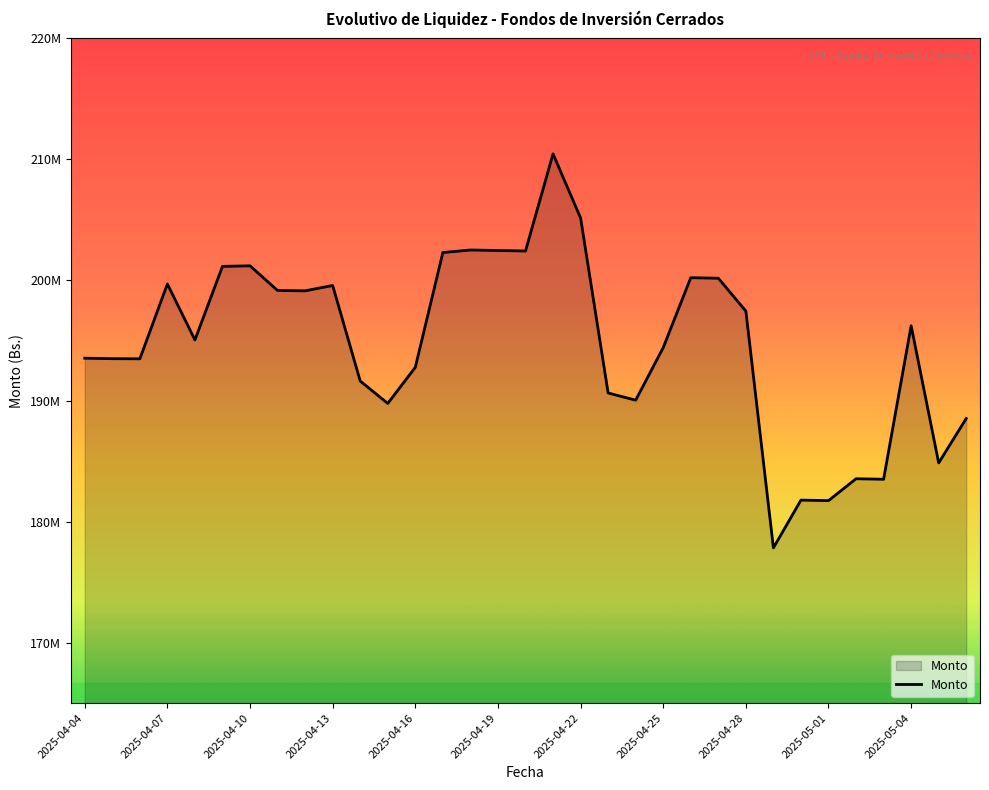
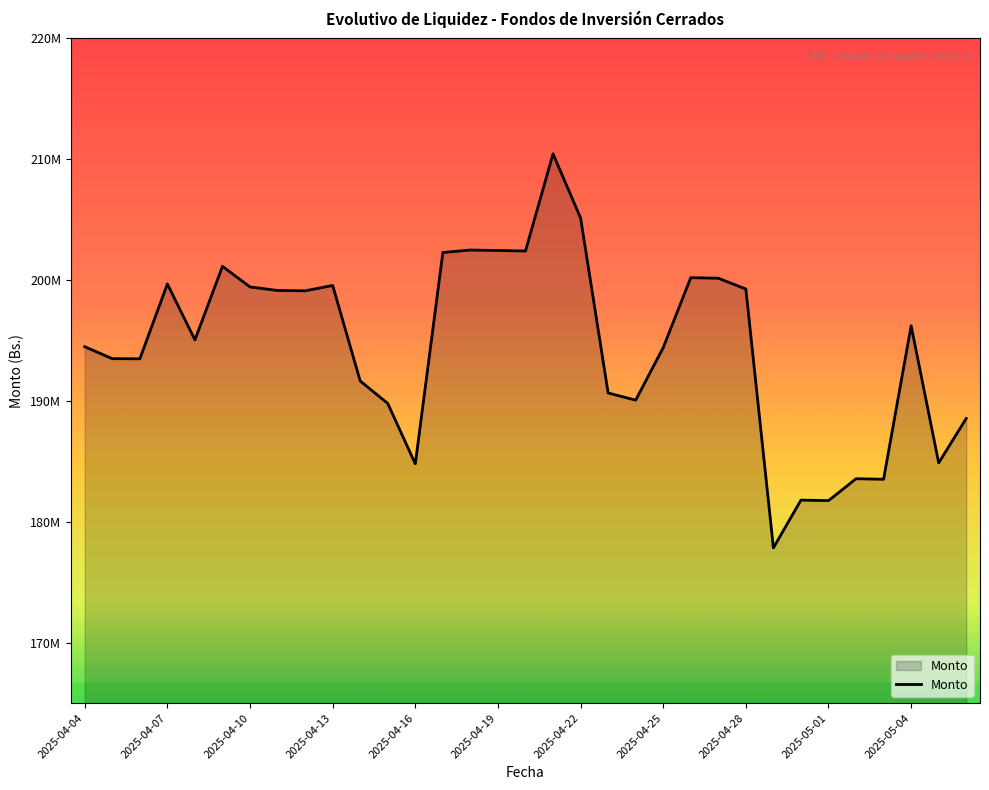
  {
-   "2025-04-04": 193500000,
+   "2025-04-04": 194500000,
    "2025-04-07": 199700000,
-   "2025-04-10": 201200000,
+   "2025-04-10": 199400000,
    "2025-04-13": 199600000,
-   "2025-04-16": 192800000,
+   "2025-04-16": 184800000,
    "2025-04-19": 202400000,
    "2025-04-22": 205100000,
    "2025-04-25": 194400000,
-   "2025-04-28": 197400000,
+   "2025-04-28": 199300000,
    "2025-05-01": 181800000,
    "2025-05-04": 196200000
  }
